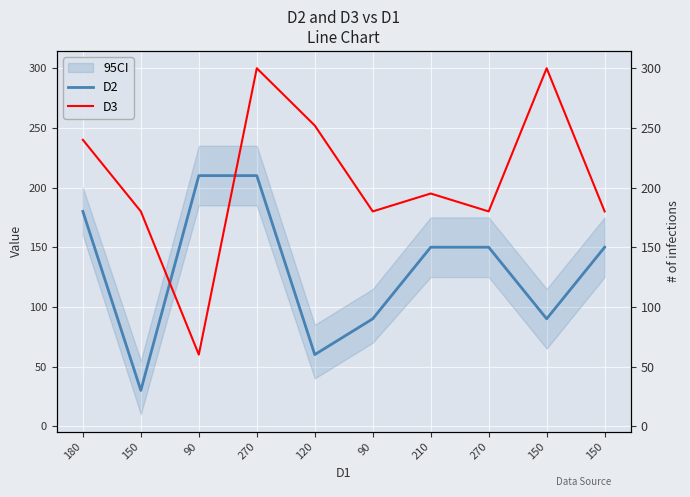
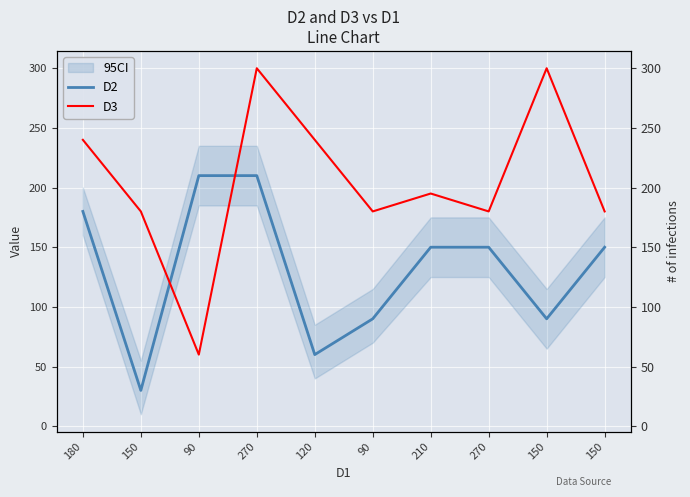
  {
    "D3": {
      "180": 240,
-     "120": 252,
+     "120": 240,
      "210": 195
    }
  }
